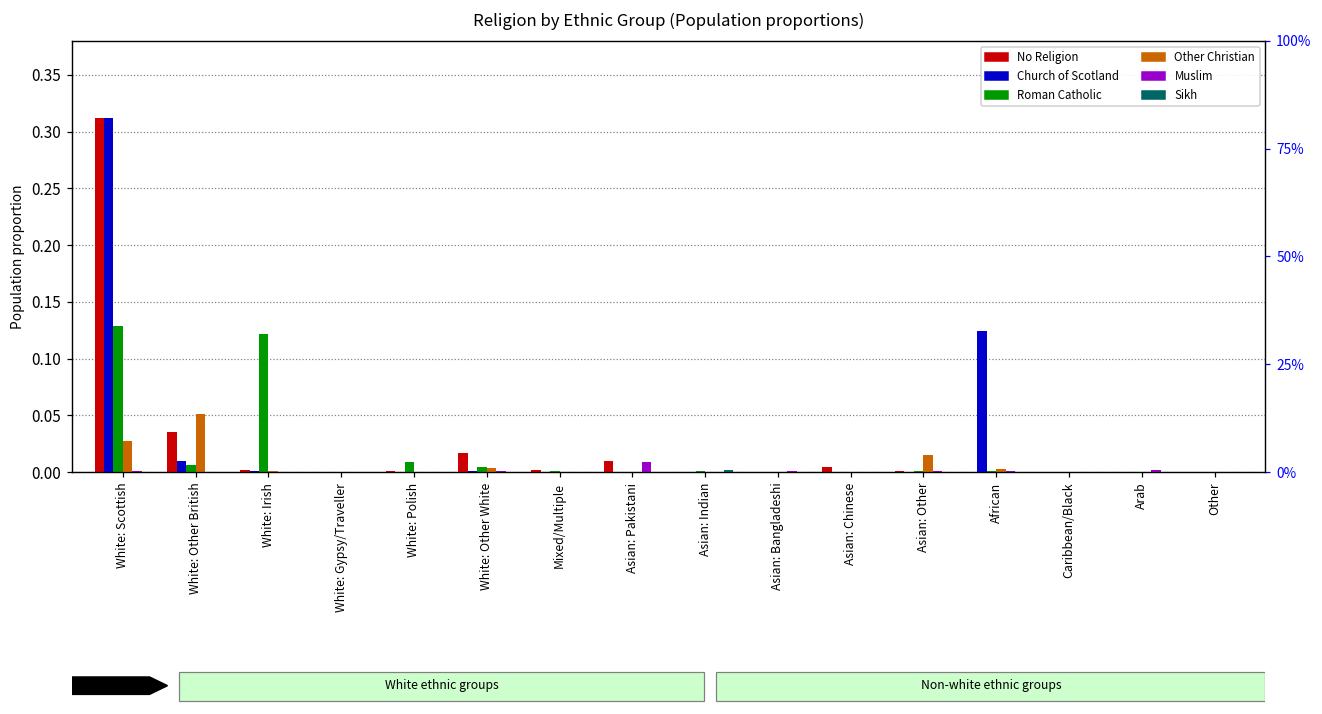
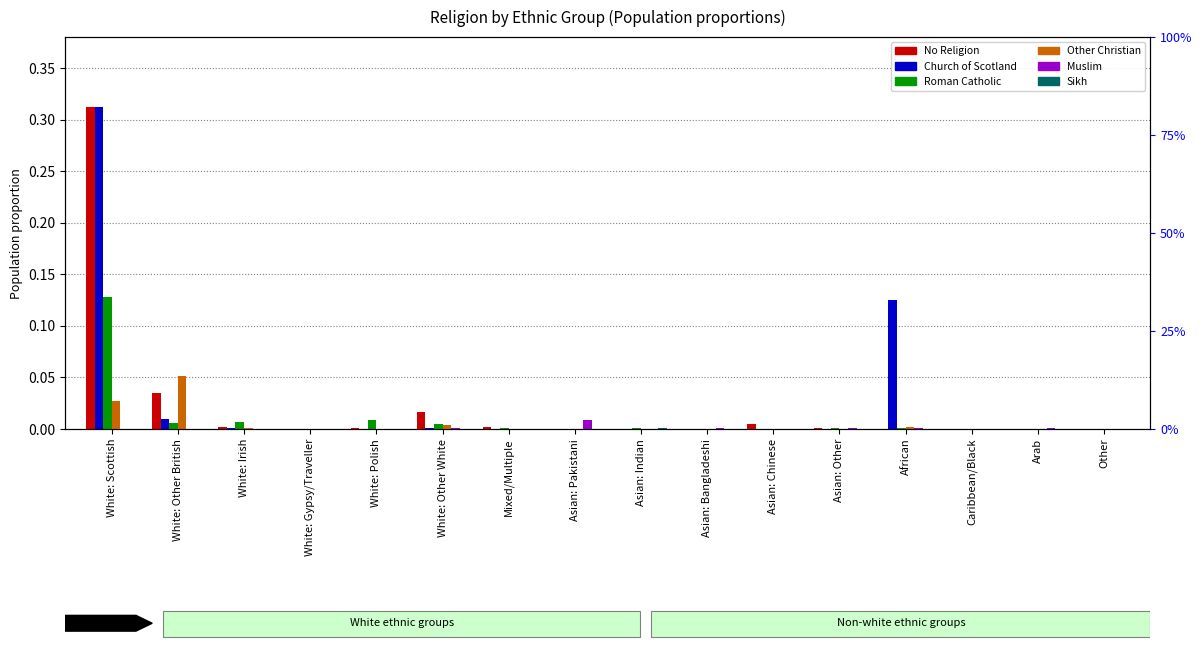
  {
    "No Religion": {
      "White: Scottish": 0.312,
      "White: Other British": 0.035,
      "White: Other White": 0.017,
-     "Asian: Pakistani": 0.009,
+     "Asian: Pakistani": 0.000,
      "Asian: Chinese": 0.004
    },
    "Church of Scotland": {
      "White: Scottish": 0.312,
      "White: Other British": 0.009,
      "African": 0.125
    },
    "Roman Catholic": {
      "White: Scottish": 0.128,
      "White: Other British": 0.006,
-     "White: Irish": 0.121,
+     "White: Irish": 0.007,
      "White: Polish": 0.009,
      "White: Other White": 0.005
    },
    "Other Christian": {
      "White: Scottish": 0.027,
      "White: Other British": 0.051,
      "White: Other White": 0.004,
-     "Asian: Other": 0.015
+     "Asian: Other": 0.000
    },
    "Muslim": {
      "Asian: Pakistani": 0.008
    }
  }
